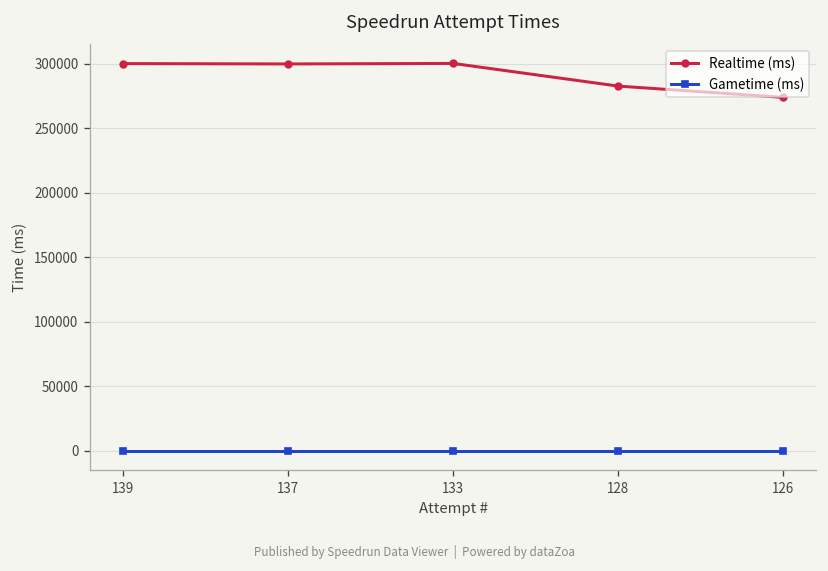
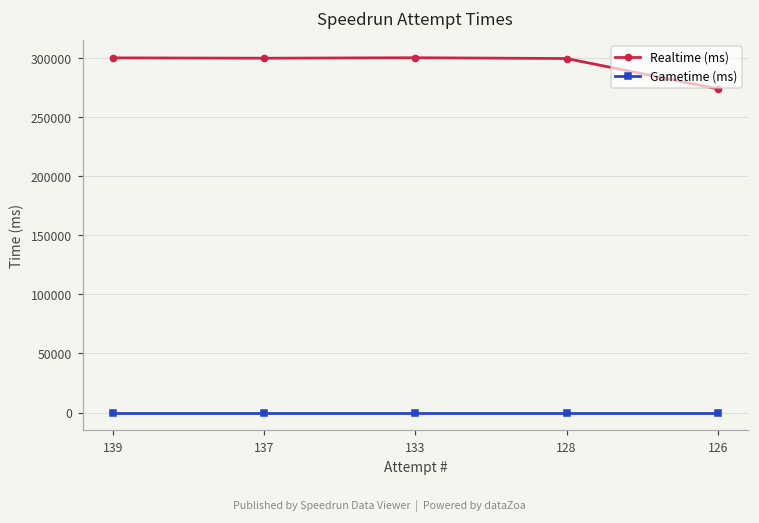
  {
    "Realtime (ms)": {
      "139": 300000,
      "137": 300000,
      "133": 300000,
-     "128": 283000,
+     "128": 300000,
      "126": 274000
    },
    "Gametime (ms)": {
      "139": 0,
      "137": 0,
      "133": 0,
      "128": 0,
      "126": 0
    }
  }
